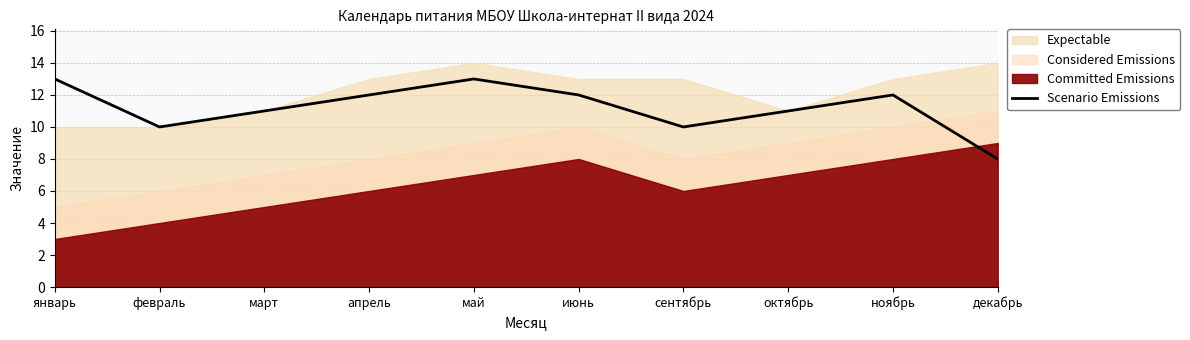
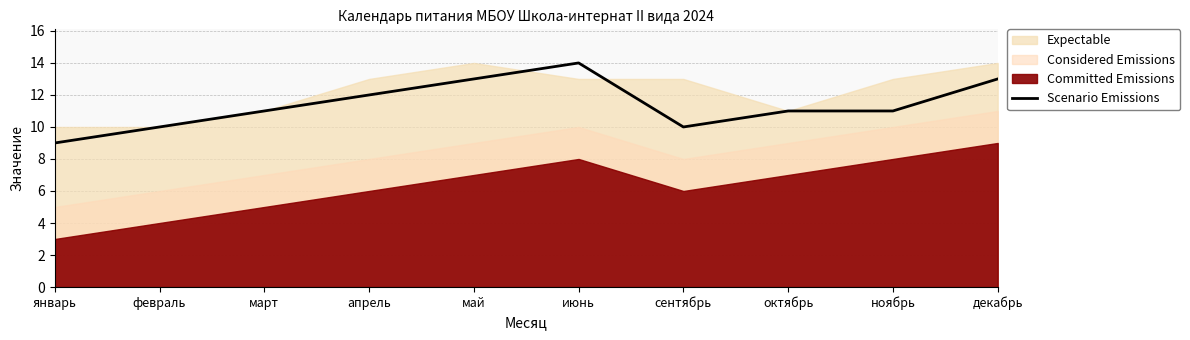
  {
    "Scenario Emissions": {
-     "январь": 13,
+     "январь": 9,
      "апрель": 12,
      "май": 13,
-     "июнь": 12,
+     "июнь": 14,
      "сентябрь": 10,
-     "ноябрь": 12,
-     "декабрь": 8
+     "ноябрь": 11,
+     "декабрь": 13
    }
  }
